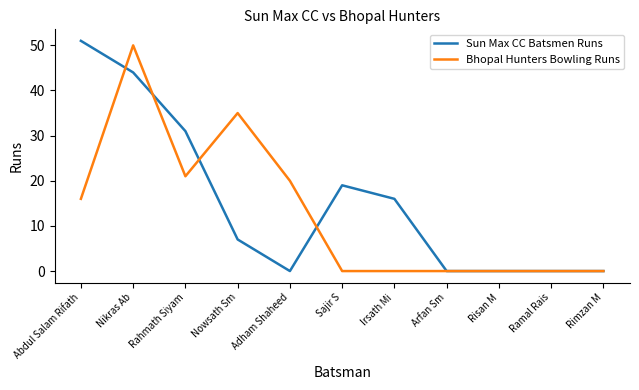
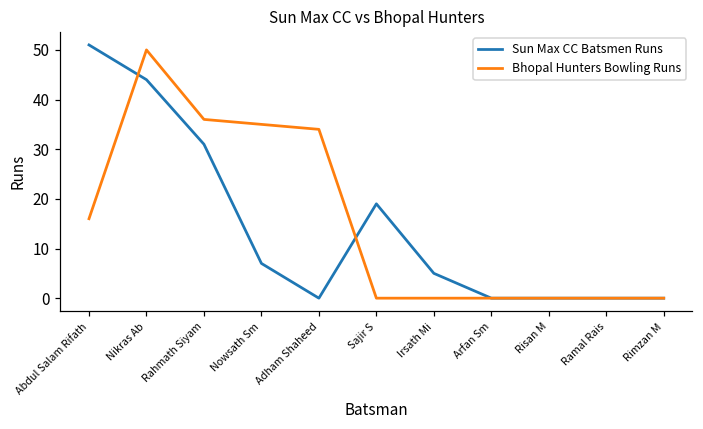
  {
    "Sun Max CC Batsmen Runs": {
      "Abdul Salam Rifath": 51,
      "Nikras Ab": 44,
      "Rahmath Siyam": 31,
      "Nowsath Sm": 7,
      "Adham Shaheed": 0,
      "Sajir S": 19,
-     "Irsath Mi": 16
+     "Irsath Mi": 5
    },
    "Bhopal Hunters Bowling Runs": {
      "Abdul Salam Rifath": 16,
      "Nikras Ab": 50,
-     "Rahmath Siyam": 21,
+     "Rahmath Siyam": 36,
      "Nowsath Sm": 35,
-     "Adham Shaheed": 20,
+     "Adham Shaheed": 34,
      "Sajir S": 0,
      "Irsath Mi": 0
    }
  }
